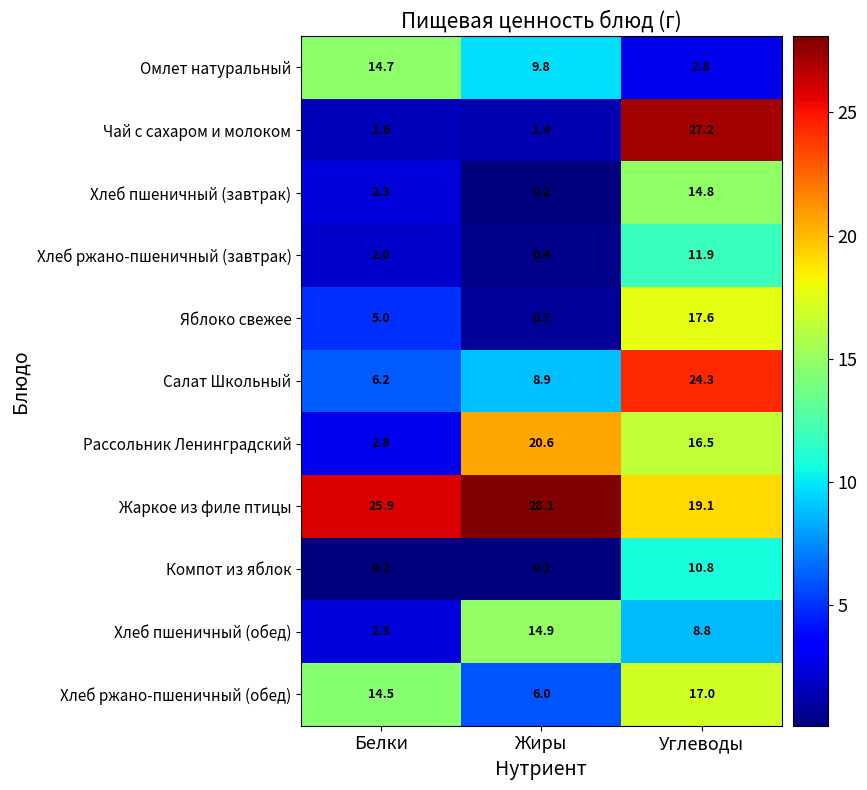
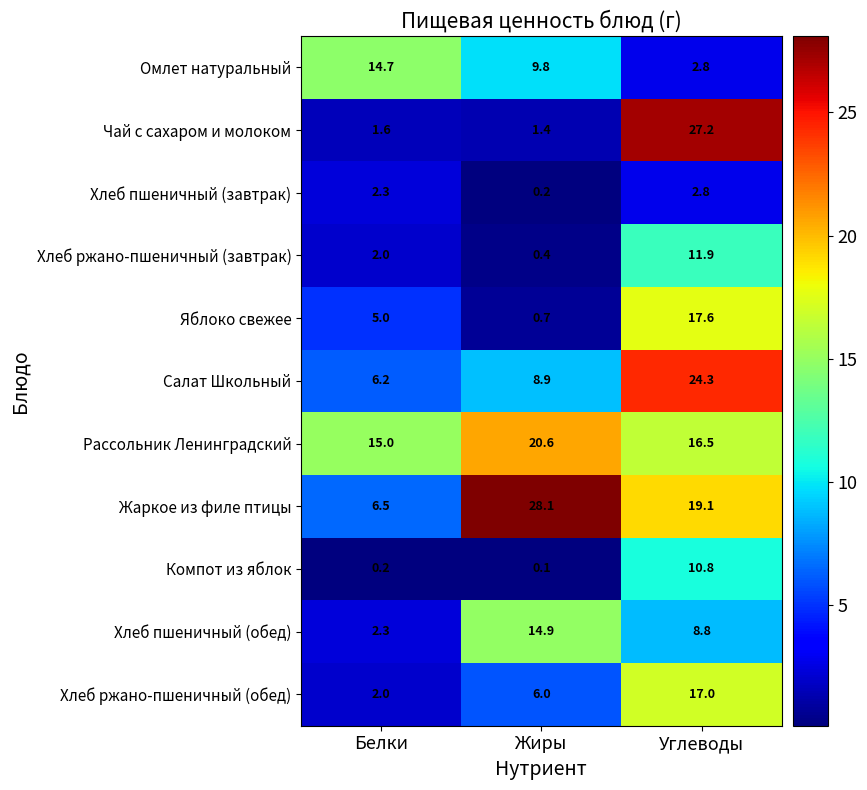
  {
    "Омлет натуральный": {
      "Белки": 14.7,
      "Жиры": 9.8,
      "Углеводы": 2.8
    },
    "Чай с сахаром и молоком": {
      "Белки": 1.6,
      "Жиры": 1.4,
      "Углеводы": 27.2
    },
    "Хлеб пшеничный (завтрак)": {
      "Белки": 2.3,
      "Жиры": 0.2,
-     "Углеводы": 14.8
+     "Углеводы": 2.8
    },
    "Хлеб ржано-пшеничный (завтрак)": {
      "Белки": 2.0,
      "Жиры": 0.4,
      "Углеводы": 11.9
    },
    "Яблоко свежее": {
      "Белки": 5.0,
      "Жиры": 0.7,
      "Углеводы": 17.6
    },
    "Салат Школьный": {
      "Белки": 6.2,
      "Жиры": 8.9,
      "Углеводы": 24.3
    },
    "Рассольник Ленинградский": {
-     "Белки": 2.8,
+     "Белки": 15.0,
      "Жиры": 20.6,
      "Углеводы": 16.5
    },
    "Жаркое из филе птицы": {
-     "Белки": 25.9,
+     "Белки": 6.5,
      "Жиры": 28.1,
      "Углеводы": 19.1
    },
    "Компот из яблок": {
      "Белки": 0.2,
      "Жиры": 0.1,
      "Углеводы": 10.8
    },
    "Хлеб пшеничный (обед)": {
      "Белки": 2.3,
      "Жиры": 14.9,
      "Углеводы": 8.8
    },
    "Хлеб ржано-пшеничный (обед)": {
-     "Белки": 14.5,
+     "Белки": 2.0,
      "Жиры": 6.0,
      "Углеводы": 17.0
    }
  }
